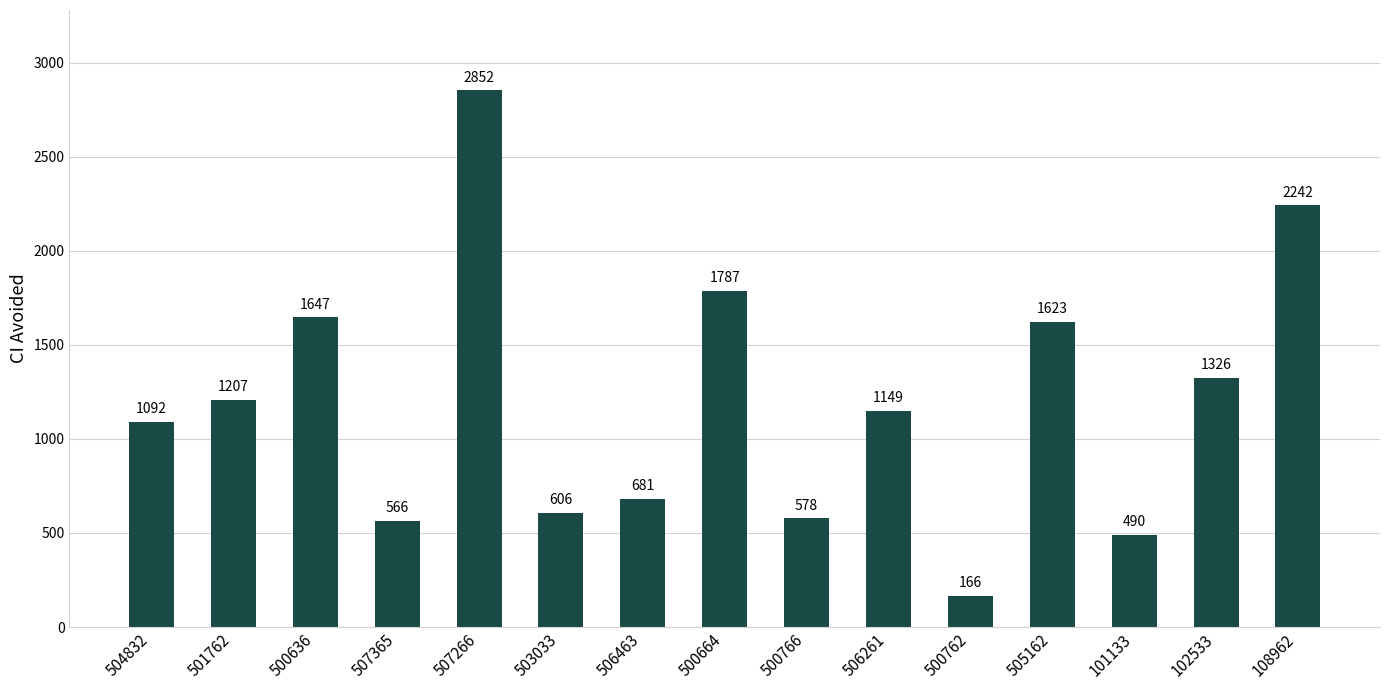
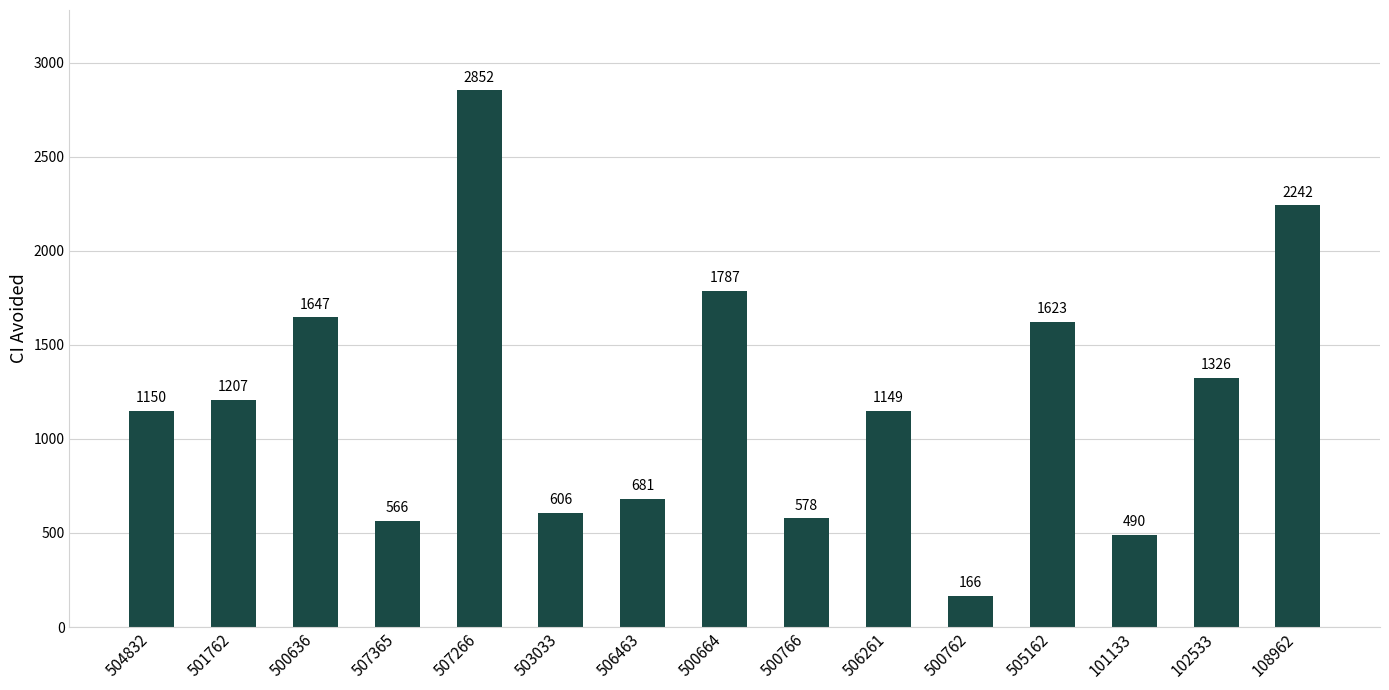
  {
-   "504832": 1092,
+   "504832": 1150,
    "501762": 1207,
    "500636": 1647,
    "507365": 566,
    "507266": 2852,
    "503033": 606,
    "506463": 681,
    "500664": 1787,
    "500766": 578,
    "506261": 1149,
    "500762": 166,
    "505162": 1623,
    "101133": 490,
    "102533": 1326,
    "108962": 2242
  }
